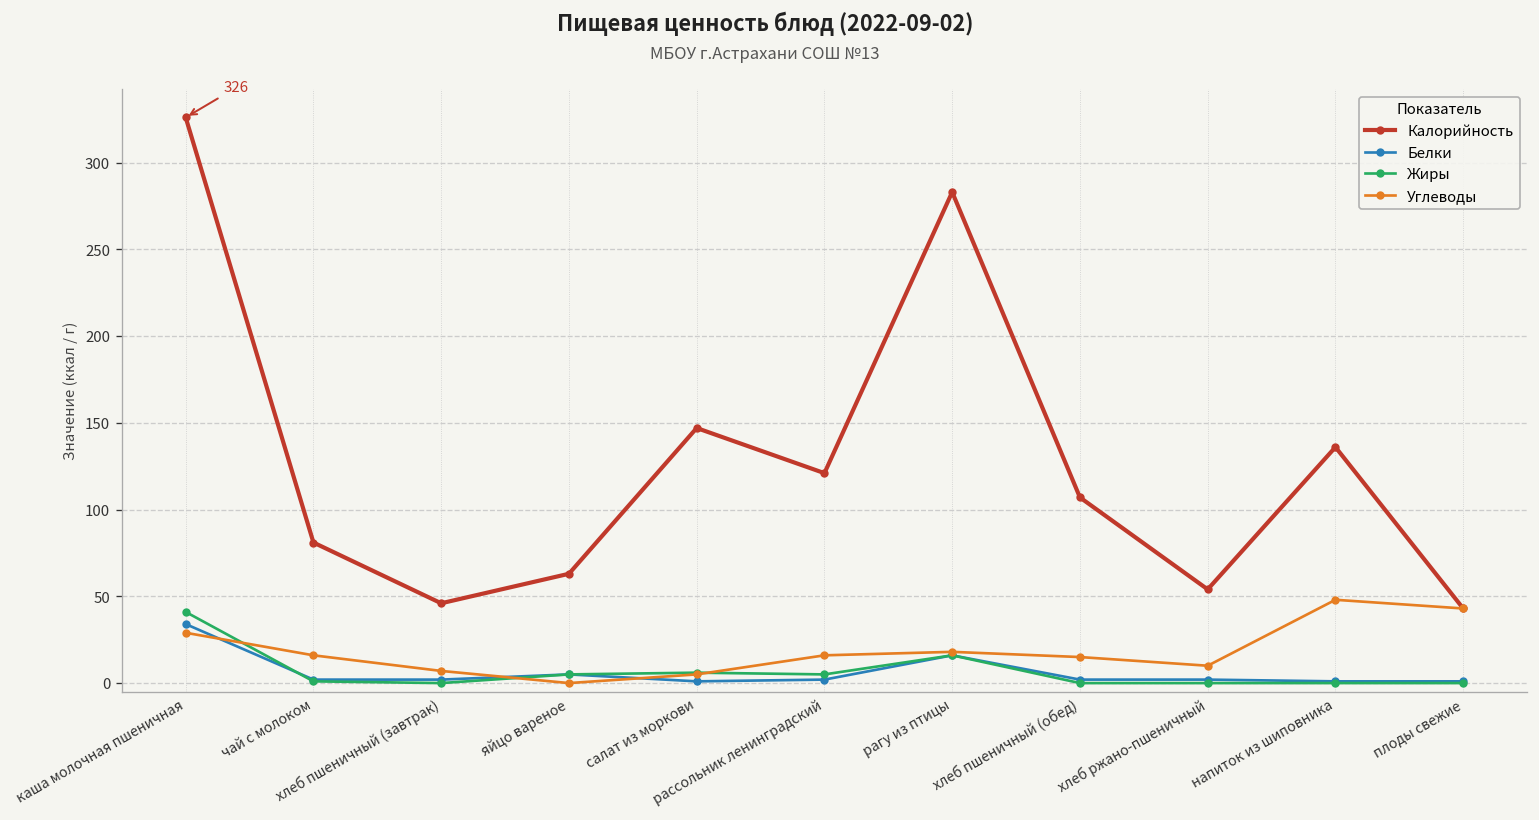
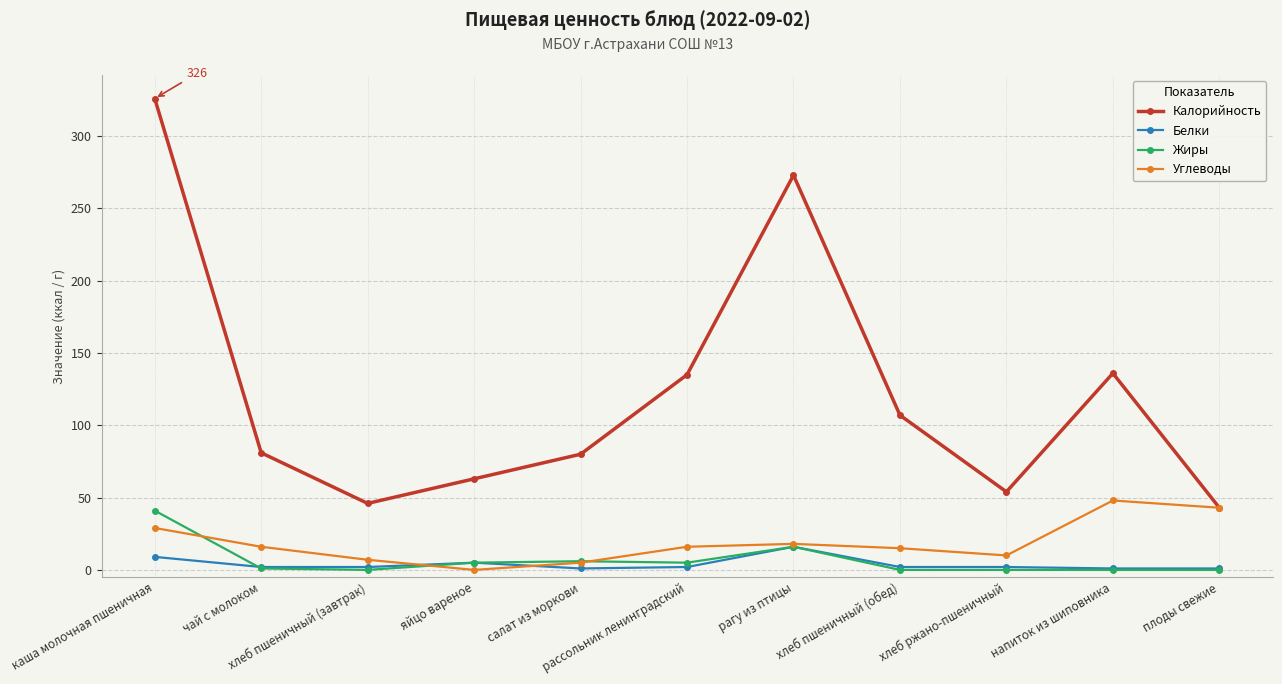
  {
    "Калорийность": {
      "чай с молоком": 81,
      "хлеб пшеничный (завтрак)": 46,
      "яйцо вареное": 63,
-     "салат из моркови": 147,
-     "рассольник ленинградский": 121,
-     "рагу из птицы": 283,
+     "салат из моркови": 80,
+     "рассольник ленинградский": 135,
+     "рагу из птицы": 273,
      "хлеб пшеничный (обед)": 107,
      "хлеб ржано-пшеничный": 54,
      "напиток из шиповника": 136
    },
    "Белки": {
-     "каша молочная пшеничная": 34,
+     "каша молочная пшеничная": 9,
      "хлеб пшеничный (завтрак)": 2,
      "салат из моркови": 1,
      "рассольник ленинградский": 2,
      "хлеб пшеничный (обед)": 2,
      "хлеб ржано-пшеничный": 2
    },
    "Жиры": {
      "каша молочная пшеничная": 41,
      "хлеб пшеничный (завтрак)": 0,
      "рассольник ленинградский": 5,
      "хлеб пшеничный (обед)": 0,
      "хлеб ржано-пшеничный": 0
    },
    "Углеводы": {
      "каша молочная пшеничная": 29,
      "чай с молоком": 16,
      "хлеб пшеничный (завтрак)": 7,
      "яйцо вареное": 0,
      "рассольник ленинградский": 16,
      "рагу из птицы": 18,
      "хлеб пшеничный (обед)": 15,
      "хлеб ржано-пшеничный": 10,
      "напиток из шиповника": 48
    }
  }
